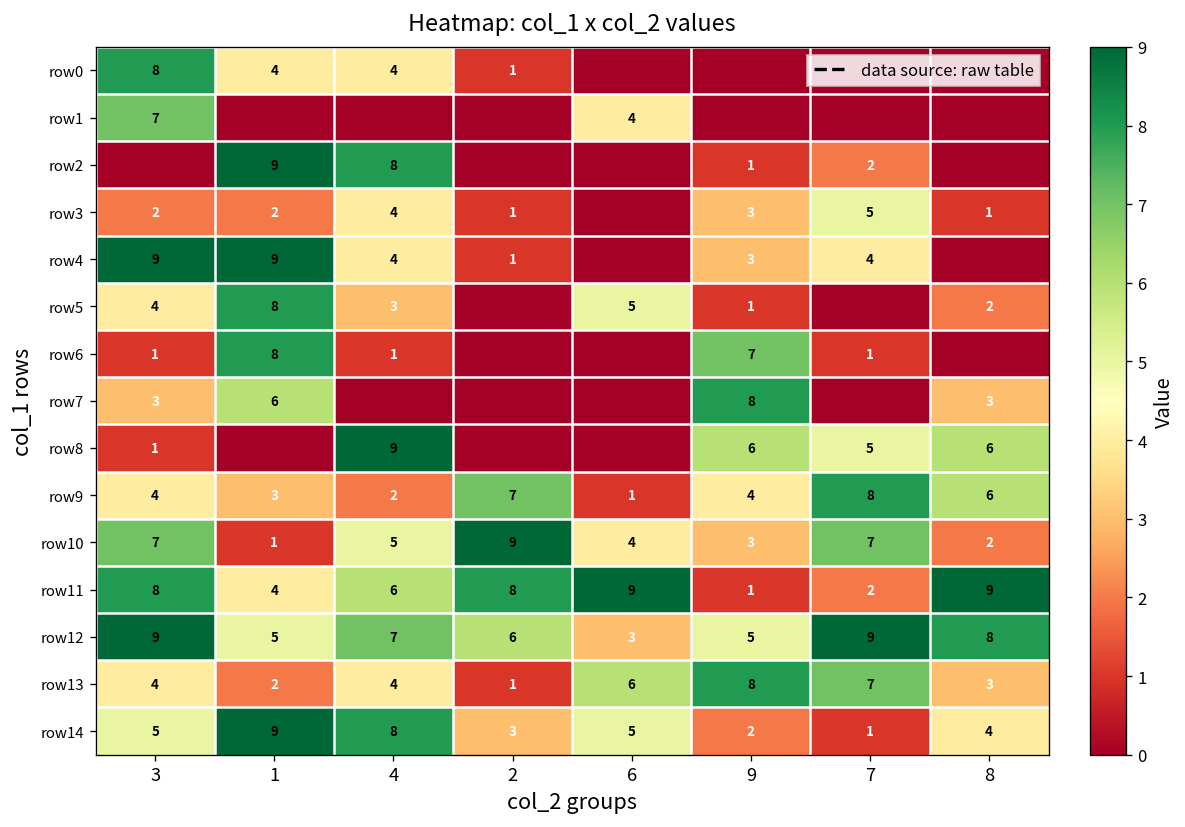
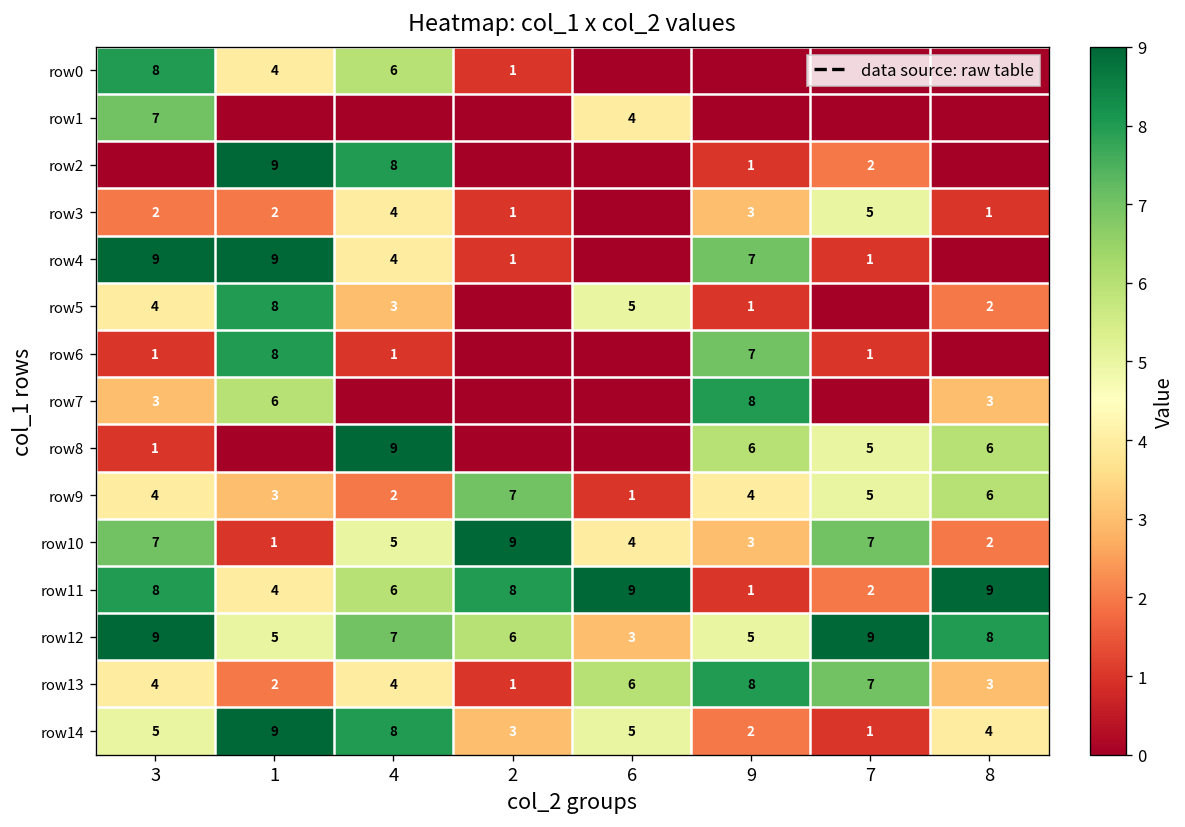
  {
    "row0": {
      "3": 8,
      "1": 4,
-     "4": 4,
+     "4": 6,
      "2": 1
    },
    "row1": {
      "3": 7,
      "6": 4
    },
    "row2": {
      "1": 9,
      "4": 8,
      "9": 1,
      "7": 2
    },
    "row3": {
      "3": 2,
      "1": 2,
      "4": 4,
      "2": 1,
      "9": 3,
      "7": 5,
      "8": 1
    },
    "row4": {
      "3": 9,
      "1": 9,
      "4": 4,
      "2": 1,
-     "9": 3,
-     "7": 4
+     "9": 7,
+     "7": 1
    },
    "row5": {
      "3": 4,
      "1": 8,
      "4": 3,
      "6": 5,
      "9": 1,
      "8": 2
    },
    "row6": {
      "3": 1,
      "1": 8,
      "4": 1,
      "9": 7,
      "7": 1
    },
    "row7": {
      "3": 3,
      "1": 6,
      "9": 8,
      "8": 3
    },
    "row8": {
      "3": 1,
      "4": 9,
      "9": 6,
      "7": 5,
      "8": 6
    },
    "row9": {
      "3": 4,
      "1": 3,
      "4": 2,
      "2": 7,
      "6": 1,
      "9": 4,
-     "7": 8,
+     "7": 5,
      "8": 6
    },
    "row10": {
      "3": 7,
      "1": 1,
      "4": 5,
      "2": 9,
      "6": 4,
      "9": 3,
      "7": 7,
      "8": 2
    },
    "row11": {
      "3": 8,
      "1": 4,
      "4": 6,
      "2": 8,
      "6": 9,
      "9": 1,
      "7": 2,
      "8": 9
    },
    "row12": {
      "3": 9,
      "1": 5,
      "4": 7,
      "2": 6,
      "6": 3,
      "9": 5,
      "7": 9,
      "8": 8
    },
    "row13": {
      "3": 4,
      "1": 2,
      "4": 4,
      "2": 1,
      "6": 6,
      "9": 8,
      "7": 7,
      "8": 3
    },
    "row14": {
      "3": 5,
      "1": 9,
      "4": 8,
      "2": 3,
      "6": 5,
      "9": 2,
      "7": 1,
      "8": 4
    }
  }
